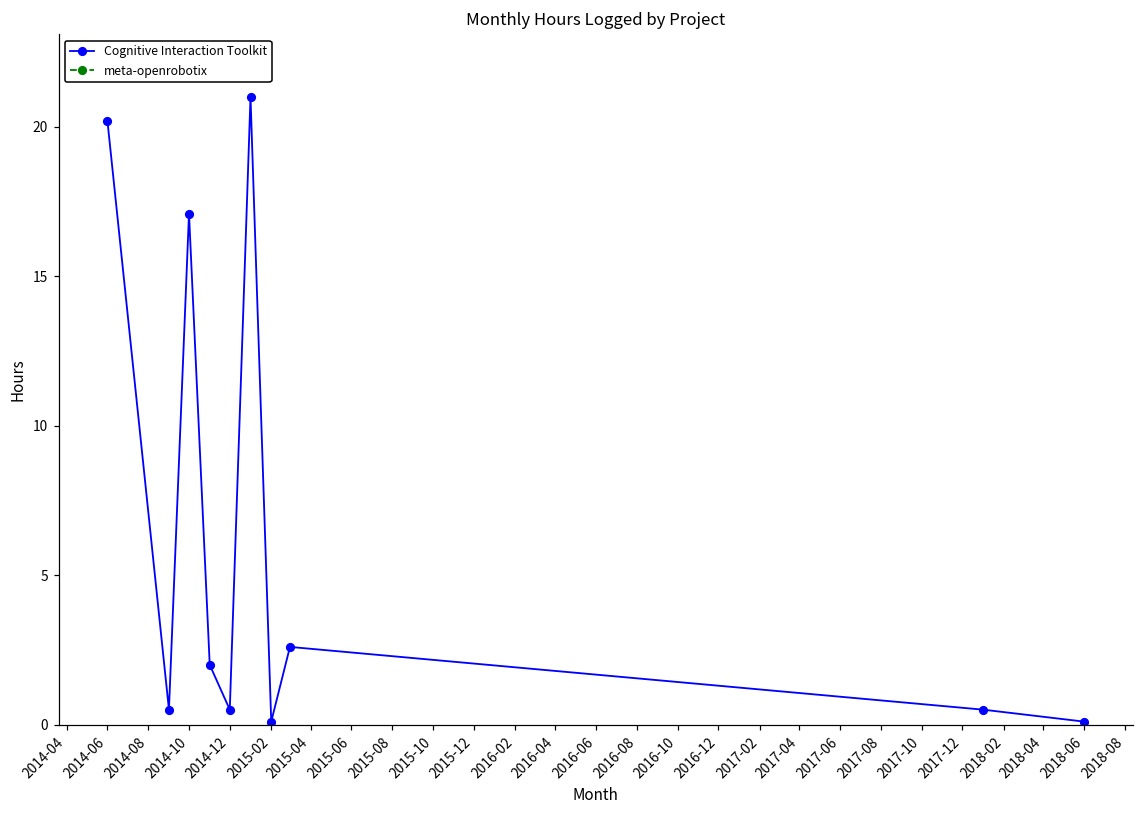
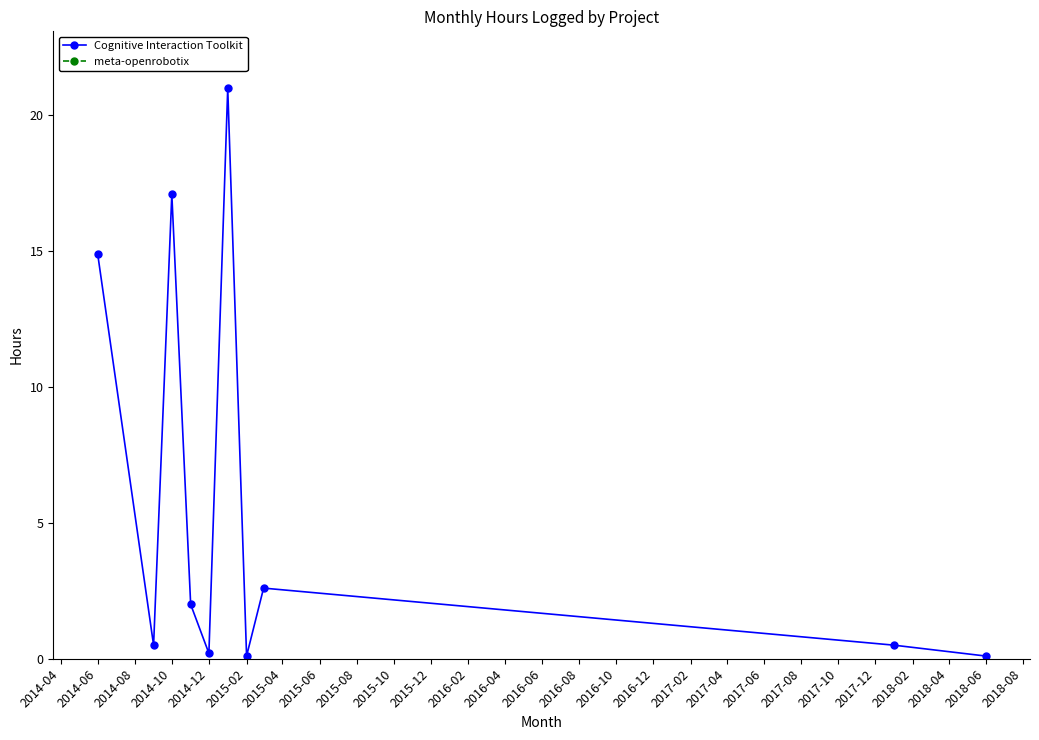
  {
    "Cognitive Interaction Toolkit": {
-     "2014-06": 20.2,
+     "2014-06": 14.9,
      "2014-10": 17.1,
-     "2014-12": 0.5,
+     "2014-12": 0.2,
      "2015-02": 0.1,
      "2018-06": 0.1
    }
  }
